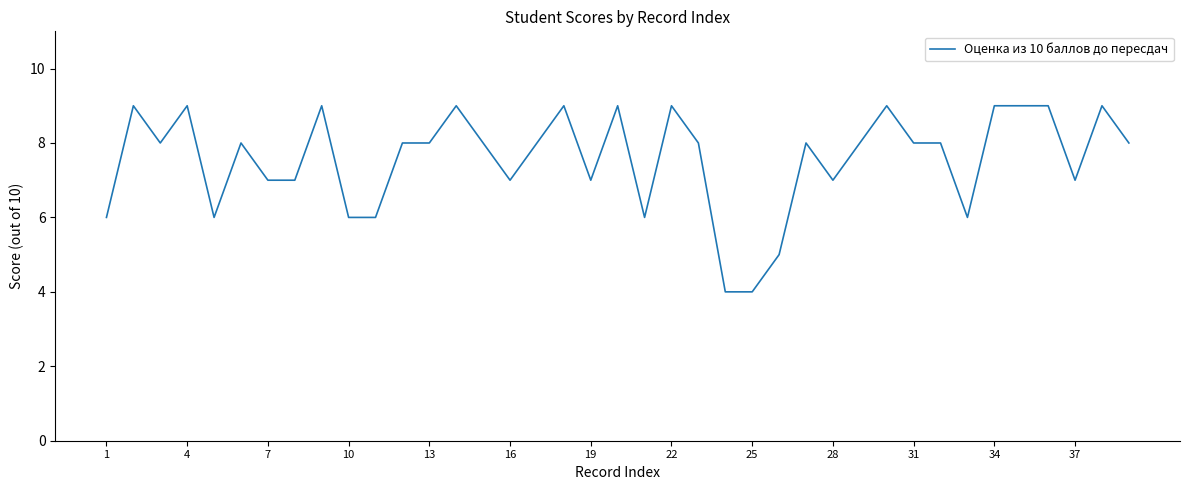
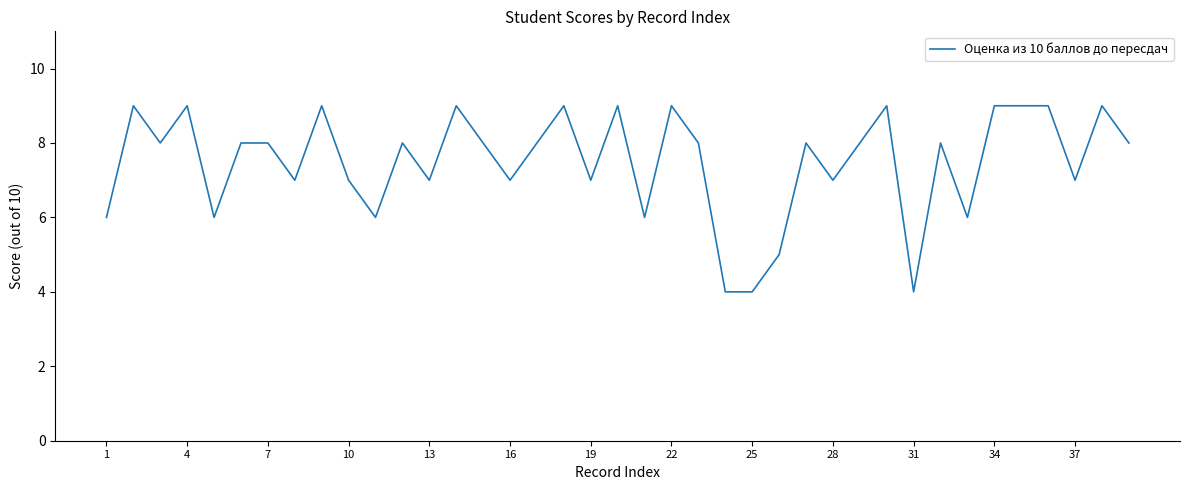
  {
    "1": 6,
    "4": 9,
-   "7": 7,
-   "10": 6,
-   "13": 8,
+   "7": 8,
+   "10": 7,
+   "13": 7,
    "16": 7,
    "19": 7,
    "22": 9,
    "25": 4,
    "28": 7,
-   "31": 8,
+   "31": 4,
    "34": 9,
    "37": 7
  }
